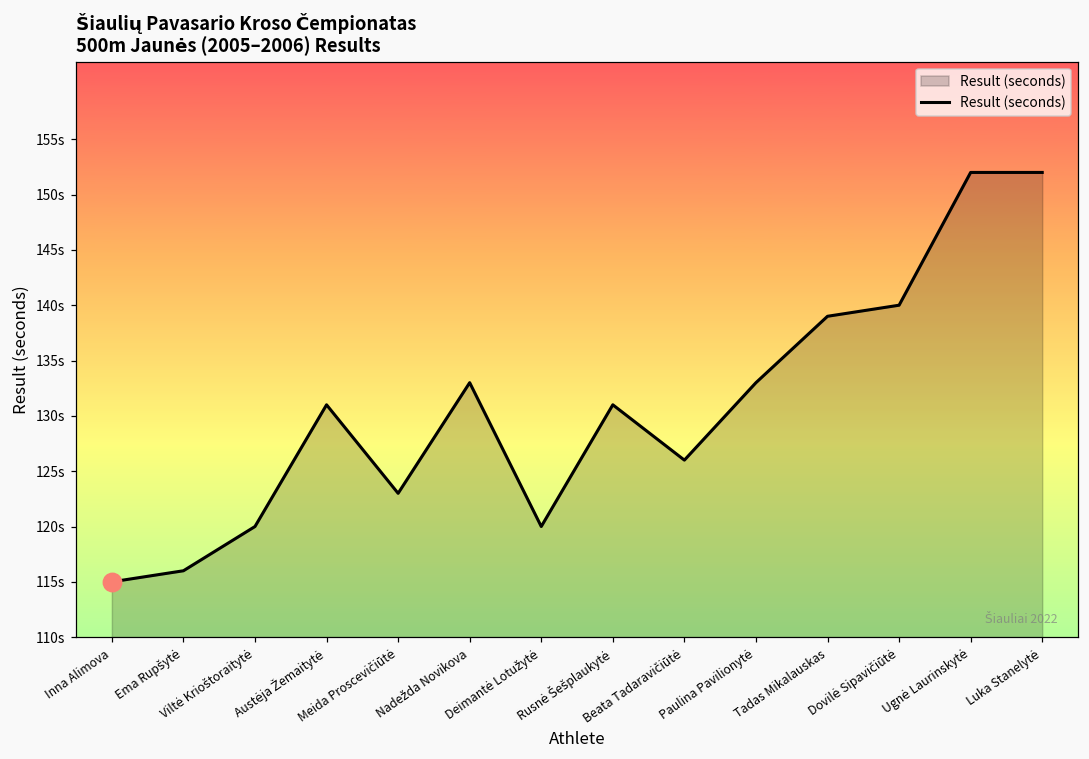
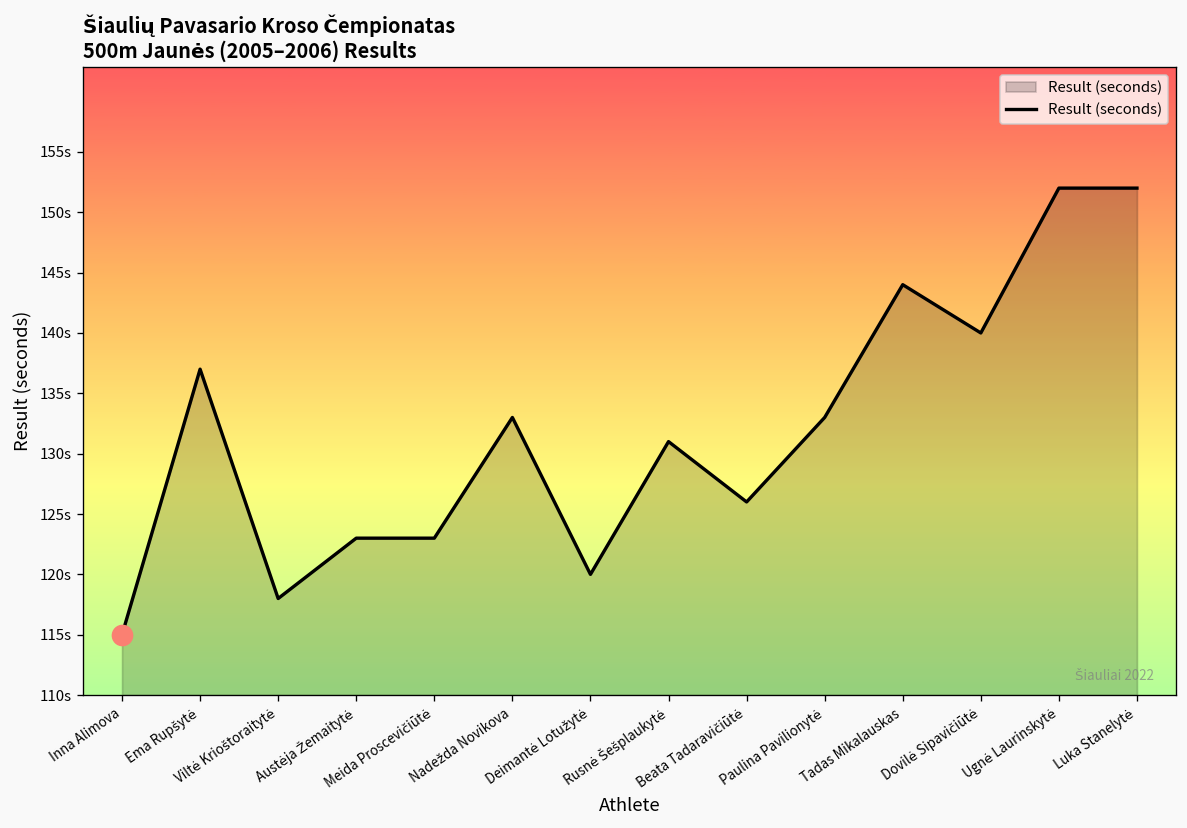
  {
    "Result (seconds)": {
-     "Ema Rupšytė": "116s",
-     "Viltė Krioštoraitytė": "120s",
-     "Austėja Žemaitytė": "131s",
+     "Ema Rupšytė": "137s",
+     "Viltė Krioštoraitytė": "118s",
+     "Austėja Žemaitytė": "123s",
      "Meida Proscevičiūtė": "123s",
      "Nadežda Novikova": "133s",
      "Deimantė Lotužytė": "120s",
      "Rusnė Šešplaukytė": "131s",
      "Beata Tadaravičiūtė": "126s",
      "Paulina Pavilionytė": "133s",
-     "Tadas Mikalauskas": "139s",
+     "Tadas Mikalauskas": "144s",
      "Dovilė Sipavičiūtė": "140s",
      "Ugnė Laurinskytė": "152s",
      "Luka Stanelytė": "152s"
    }
  }
